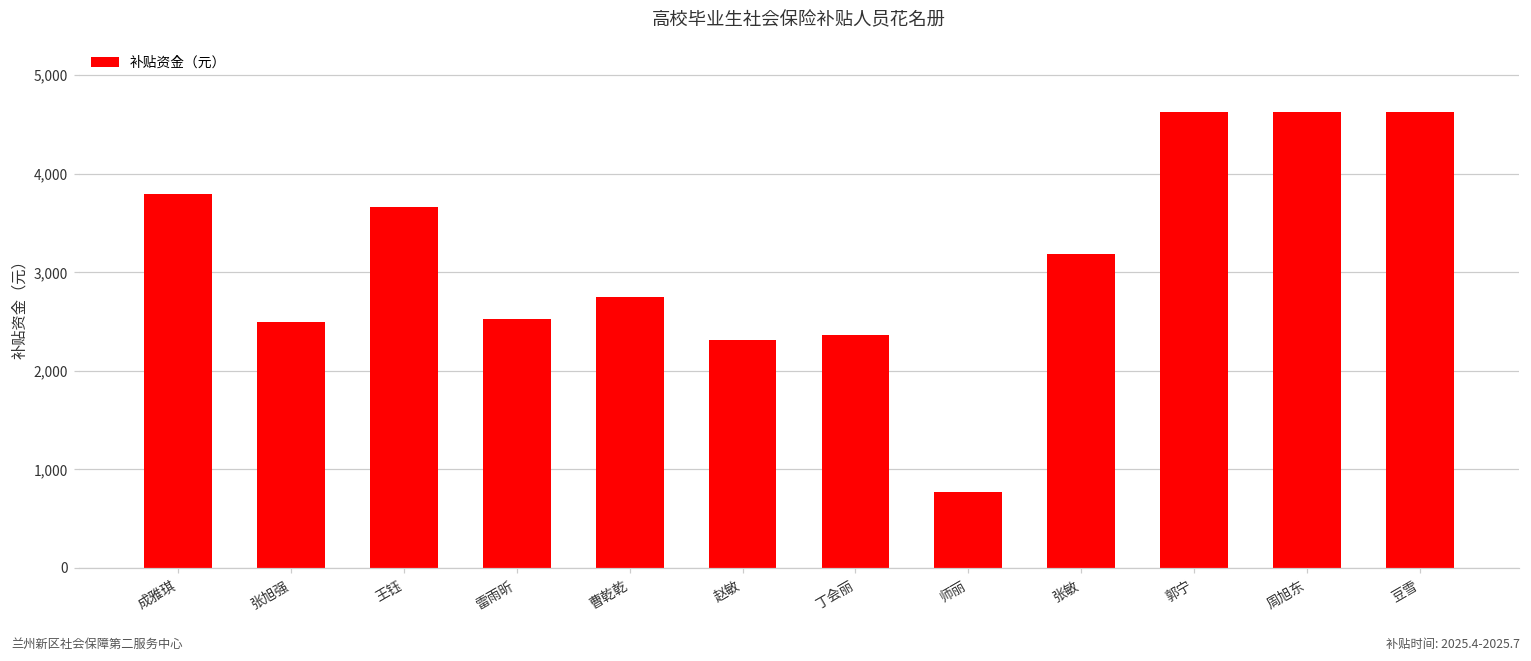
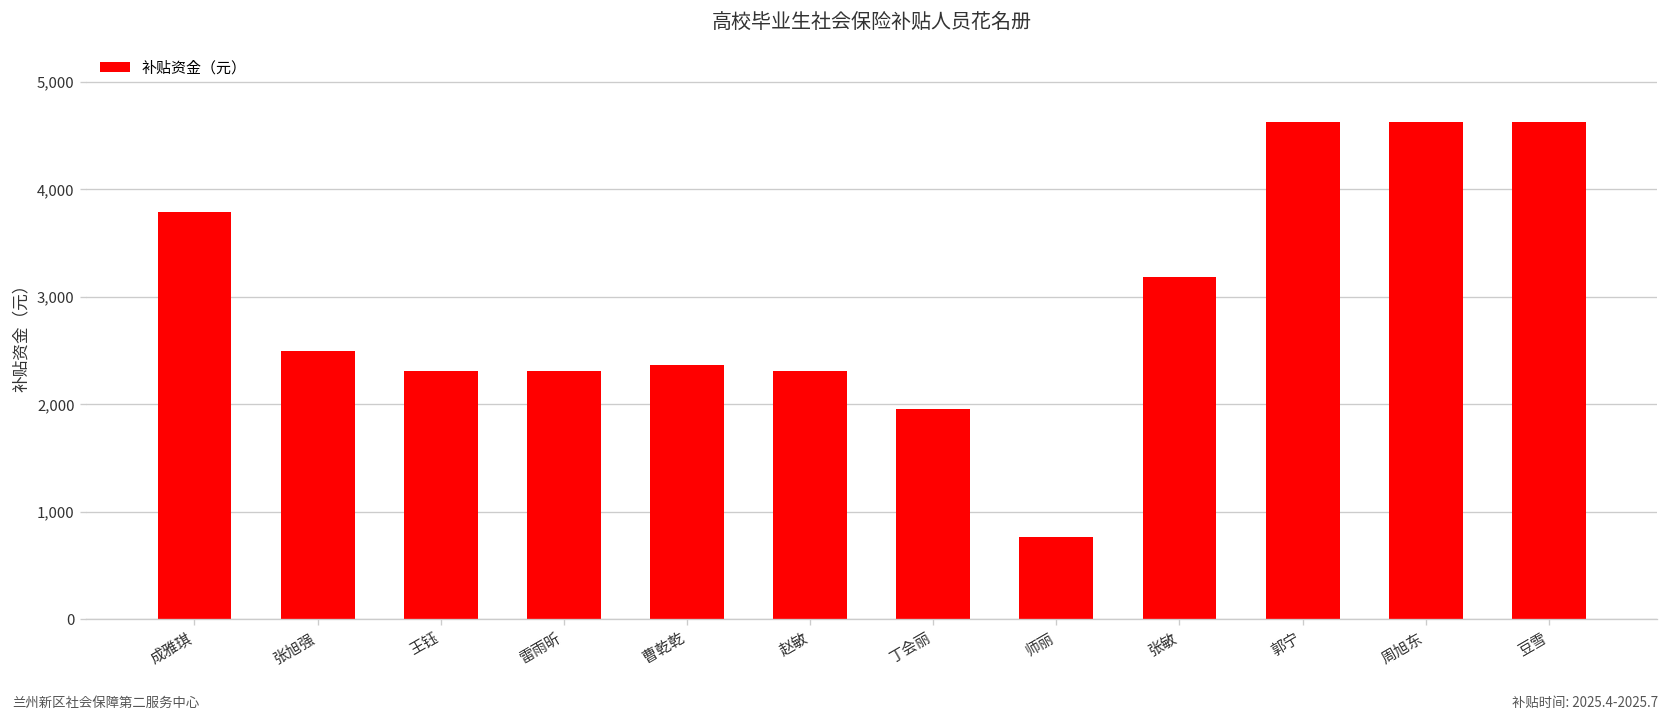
  {
    "成雅琪": "3,800",
    "张旭强": "2,500",
-   "王钰": "3,700",
-   "雷雨昕": "2,500",
-   "曹乾乾": "2,700",
+   "王钰": "2,300",
+   "雷雨昕": "2,300",
+   "曹乾乾": "2,400",
    "赵敏": "2,300",
-   "丁会丽": "2,400",
+   "丁会丽": "2,000",
    "师丽": "800",
    "张敏": "3,200",
    "郭宁": "4,600",
    "周旭东": "4,600",
    "豆雪": "4,600"
  }
